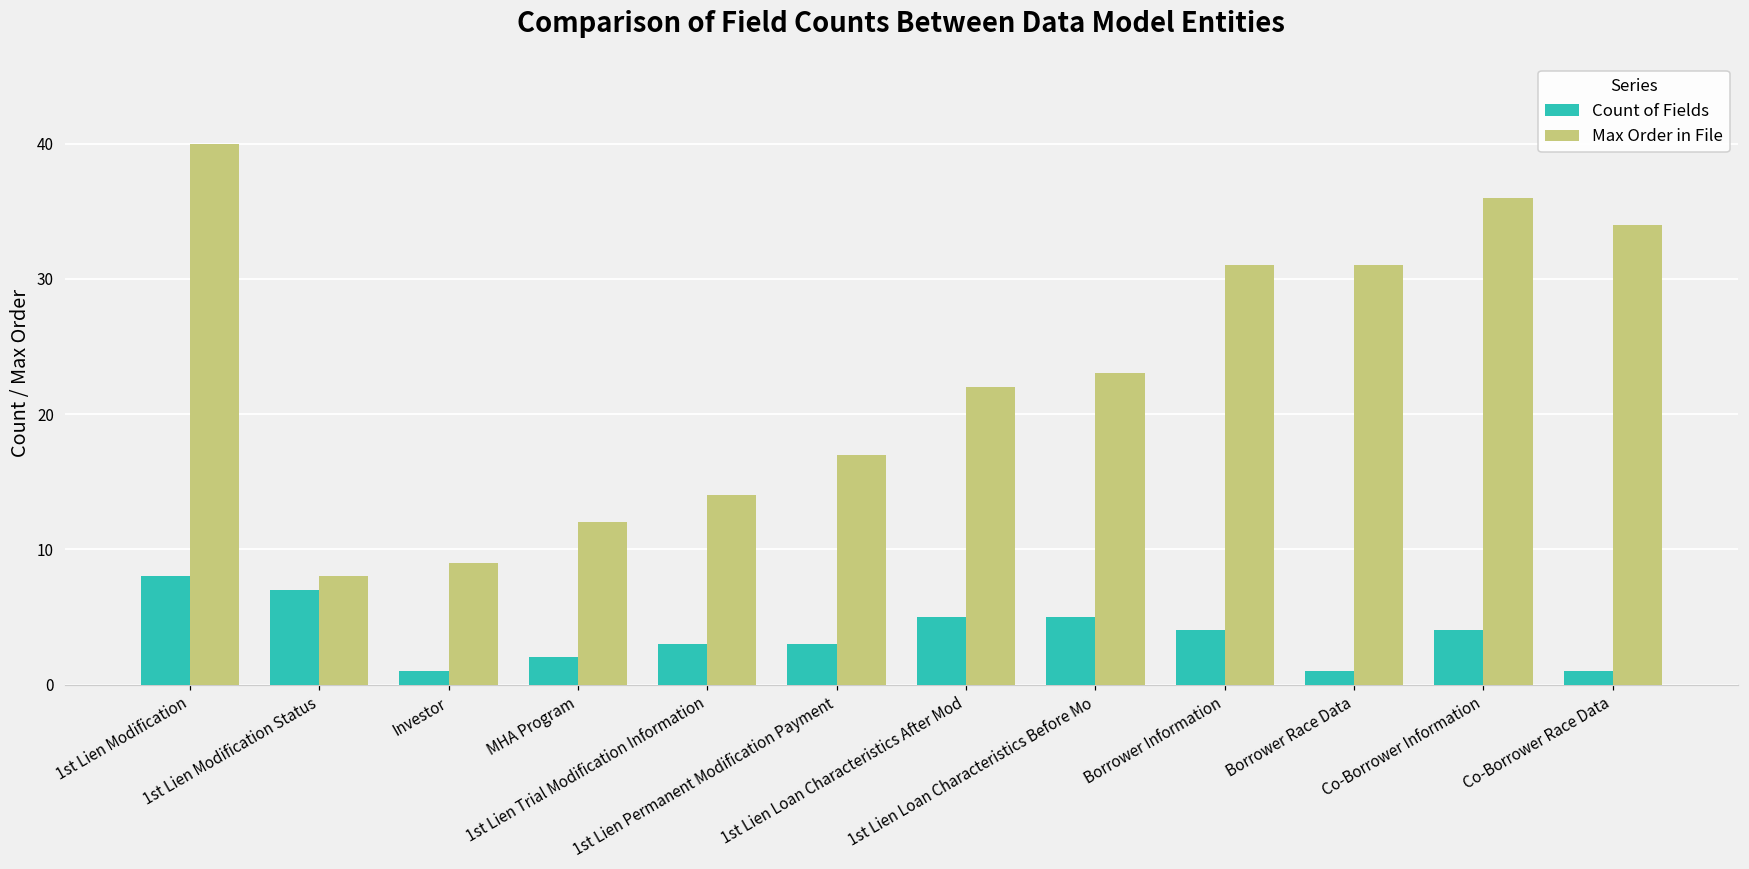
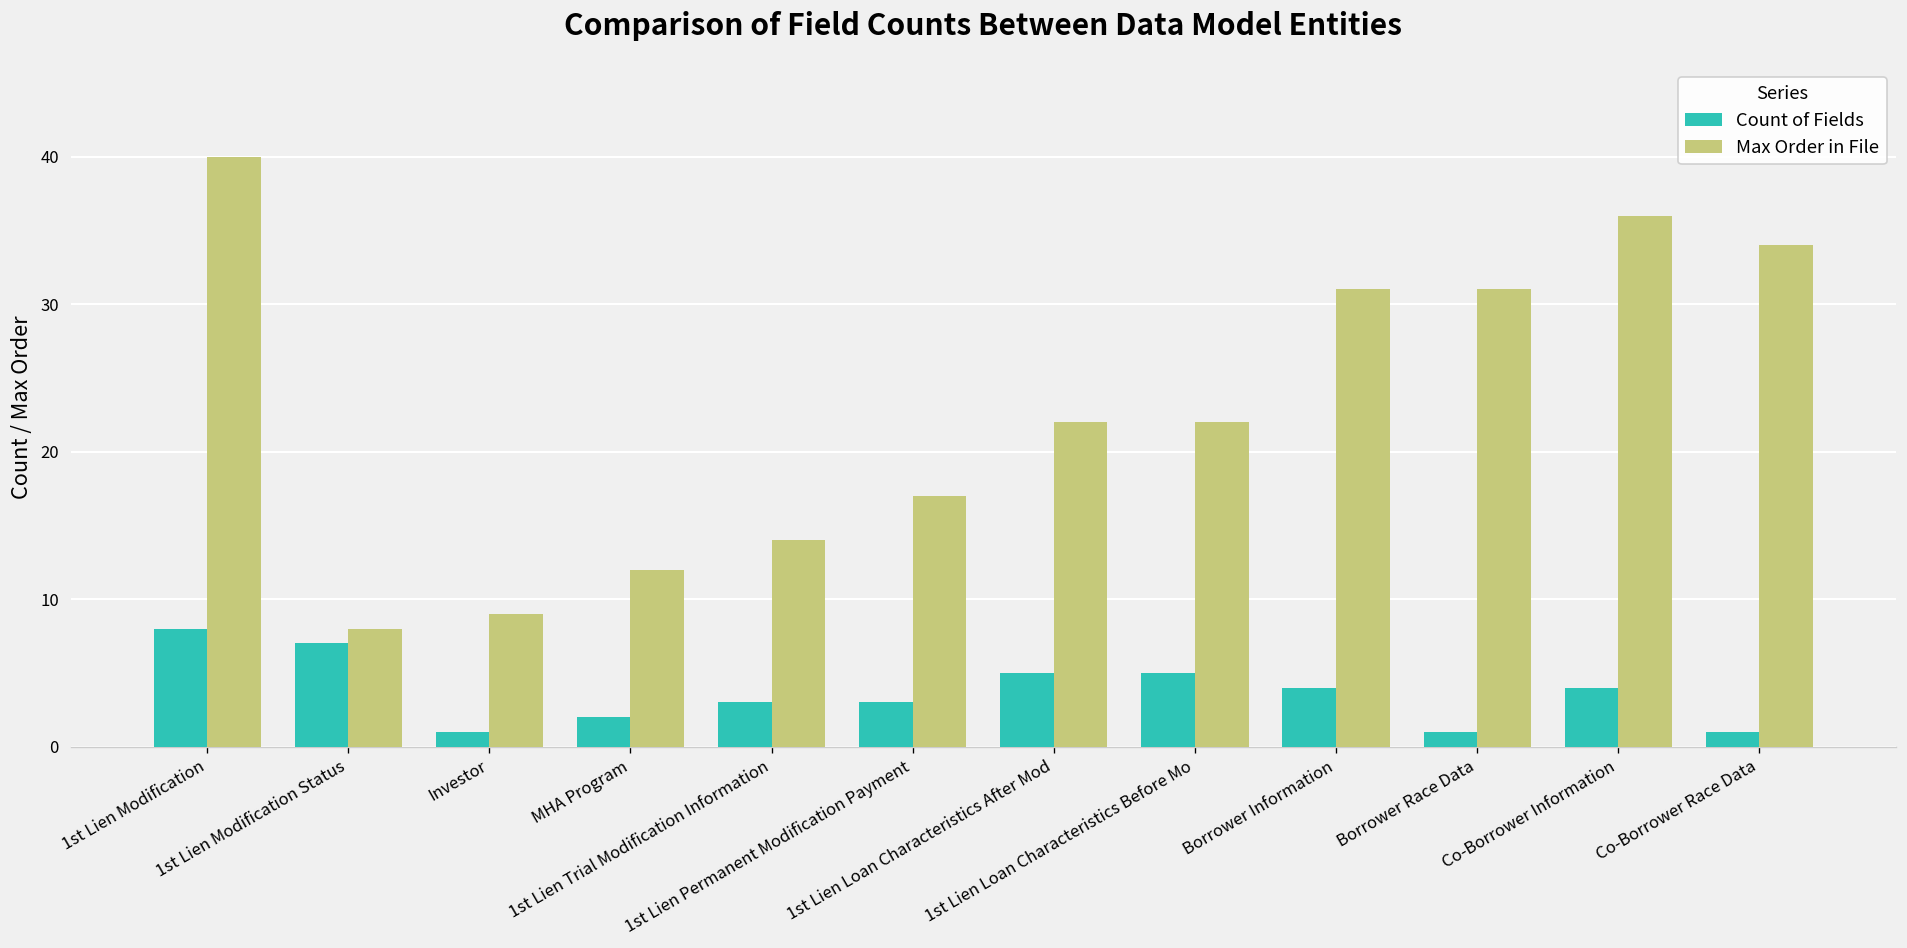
  {
    "Count of Fields": {
      "1st Lien Modification": 8,
      "1st Lien Modification Status": 7,
      "Investor": 1,
      "MHA Program": 2,
      "1st Lien Trial Modification Information": 3,
      "1st Lien Permanent Modification Payment": 3,
      "1st Lien Loan Characteristics After Mod": 5,
      "1st Lien Loan Characteristics Before Mo": 5,
      "Borrower Information": 4,
      "Borrower Race Data": 1,
      "Co-Borrower Information": 4,
      "Co-Borrower Race Data": 1
    },
    "Max Order in File": {
      "1st Lien Modification": 40,
      "1st Lien Modification Status": 8,
      "Investor": 9,
      "MHA Program": 12,
      "1st Lien Trial Modification Information": 14,
      "1st Lien Permanent Modification Payment": 17,
      "1st Lien Loan Characteristics After Mod": 22,
-     "1st Lien Loan Characteristics Before Mo": 23,
+     "1st Lien Loan Characteristics Before Mo": 22,
      "Borrower Information": 31,
      "Borrower Race Data": 31,
      "Co-Borrower Information": 36,
      "Co-Borrower Race Data": 34
    }
  }
